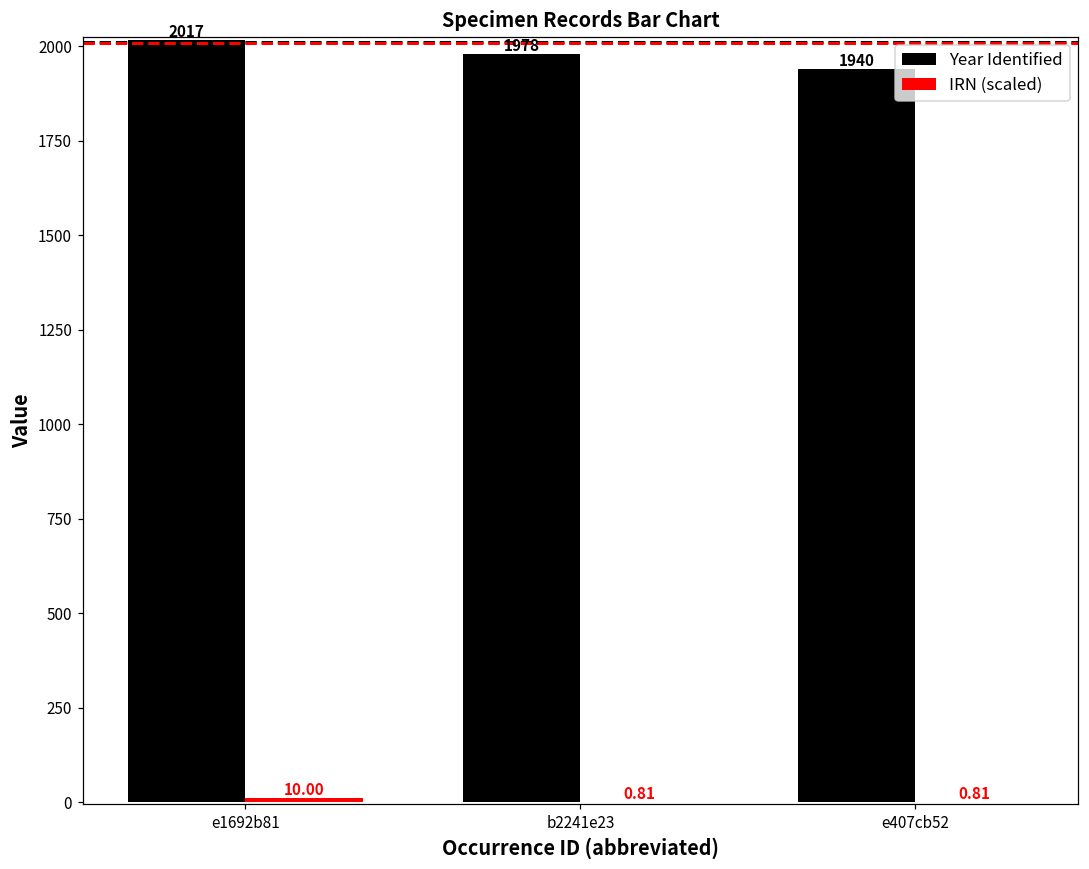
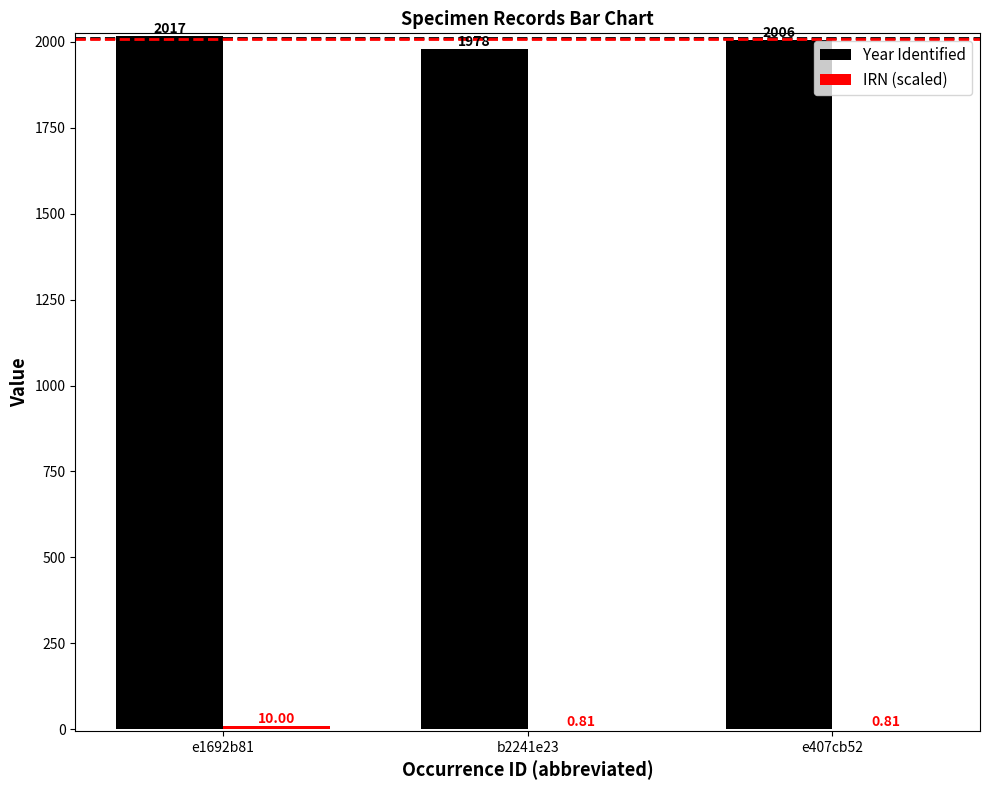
  {
    "Year Identified": {
      "e1692b81": 2017,
      "b2241e23": 1978,
-     "e407cb52": 1940
+     "e407cb52": 2006
    },
    "IRN (scaled)": {
      "e1692b81": 10.00,
      "b2241e23": 0.81,
      "e407cb52": 0.81
    }
  }
